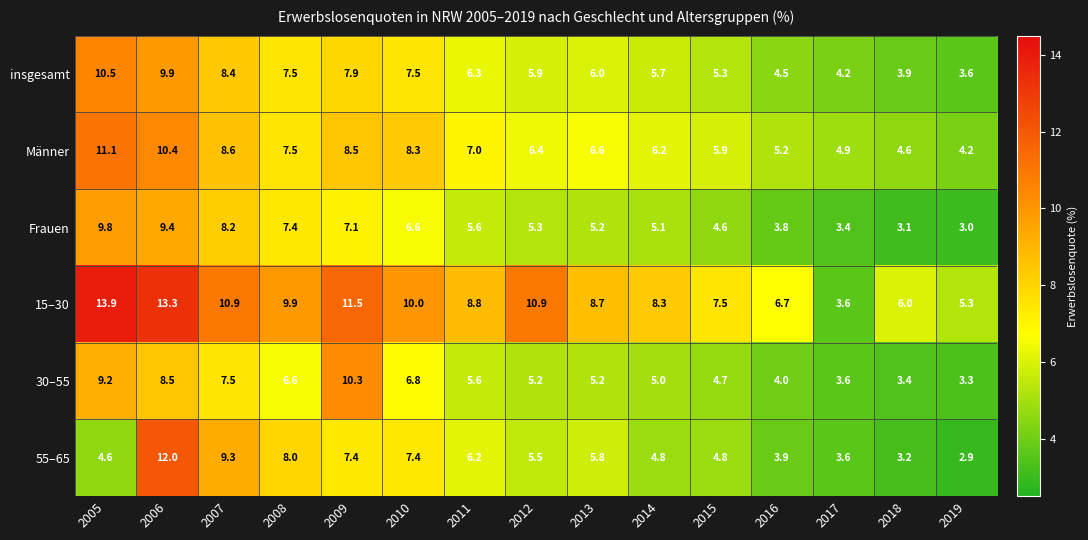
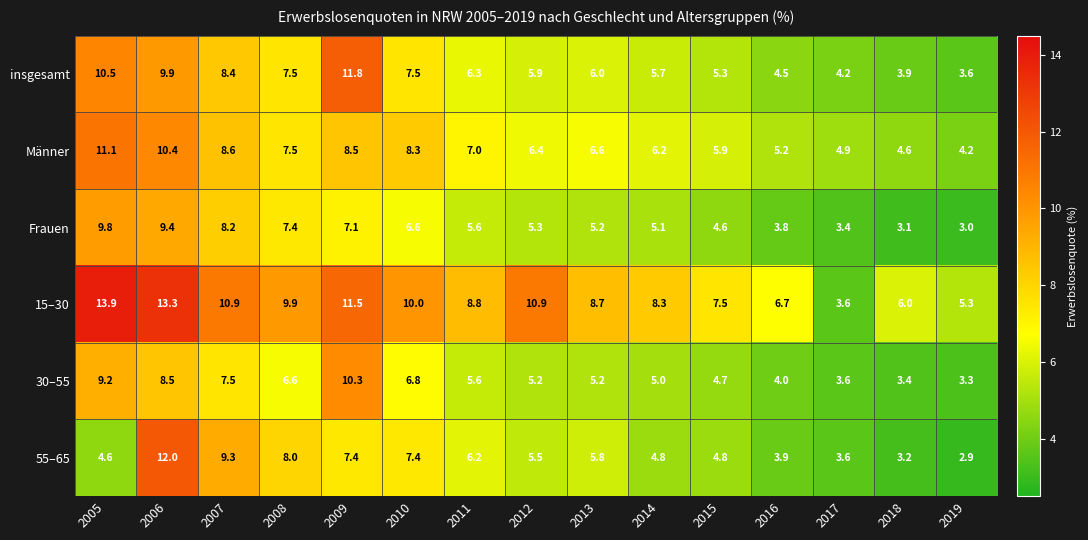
  {
    "insgesamt": {
      "2005": 10.5,
      "2006": 9.9,
      "2007": 8.4,
      "2008": 7.5,
-     "2009": 7.9,
+     "2009": 11.8,
      "2010": 7.5,
      "2011": 6.3,
      "2012": 5.9,
      "2013": 6.0,
      "2014": 5.7,
      "2015": 5.3,
      "2016": 4.5,
      "2017": 4.2,
      "2018": 3.9,
      "2019": 3.6
    },
    "Männer": {
      "2005": 11.1,
      "2006": 10.4,
      "2007": 8.6,
      "2008": 7.5,
      "2009": 8.5,
      "2010": 8.3,
      "2011": 7.0,
      "2012": 6.4,
      "2013": 6.6,
      "2014": 6.2,
      "2015": 5.9,
      "2016": 5.2,
      "2017": 4.9,
      "2018": 4.6,
      "2019": 4.2
    },
    "Frauen": {
      "2005": 9.8,
      "2006": 9.4,
      "2007": 8.2,
      "2008": 7.4,
      "2009": 7.1,
      "2010": 6.6,
      "2011": 5.6,
      "2012": 5.3,
      "2013": 5.2,
      "2014": 5.1,
      "2015": 4.6,
      "2016": 3.8,
      "2017": 3.4,
      "2018": 3.1,
      "2019": 3.0
    },
    "15–30": {
      "2005": 13.9,
      "2006": 13.3,
      "2007": 10.9,
      "2008": 9.9,
      "2009": 11.5,
      "2010": 10.0,
      "2011": 8.8,
      "2012": 10.9,
      "2013": 8.7,
      "2014": 8.3,
      "2015": 7.5,
      "2016": 6.7,
      "2017": 3.6,
      "2018": 6.0,
      "2019": 5.3
    },
    "30–55": {
      "2005": 9.2,
      "2006": 8.5,
      "2007": 7.5,
      "2008": 6.6,
      "2009": 10.3,
      "2010": 6.8,
      "2011": 5.6,
      "2012": 5.2,
      "2013": 5.2,
      "2014": 5.0,
      "2015": 4.7,
      "2016": 4.0,
      "2017": 3.6,
      "2018": 3.4,
      "2019": 3.3
    },
    "55–65": {
      "2005": 4.6,
      "2006": 12.0,
      "2007": 9.3,
      "2008": 8.0,
      "2009": 7.4,
      "2010": 7.4,
      "2011": 6.2,
      "2012": 5.5,
      "2013": 5.8,
      "2014": 4.8,
      "2015": 4.8,
      "2016": 3.9,
      "2017": 3.6,
      "2018": 3.2,
      "2019": 2.9
    }
  }
